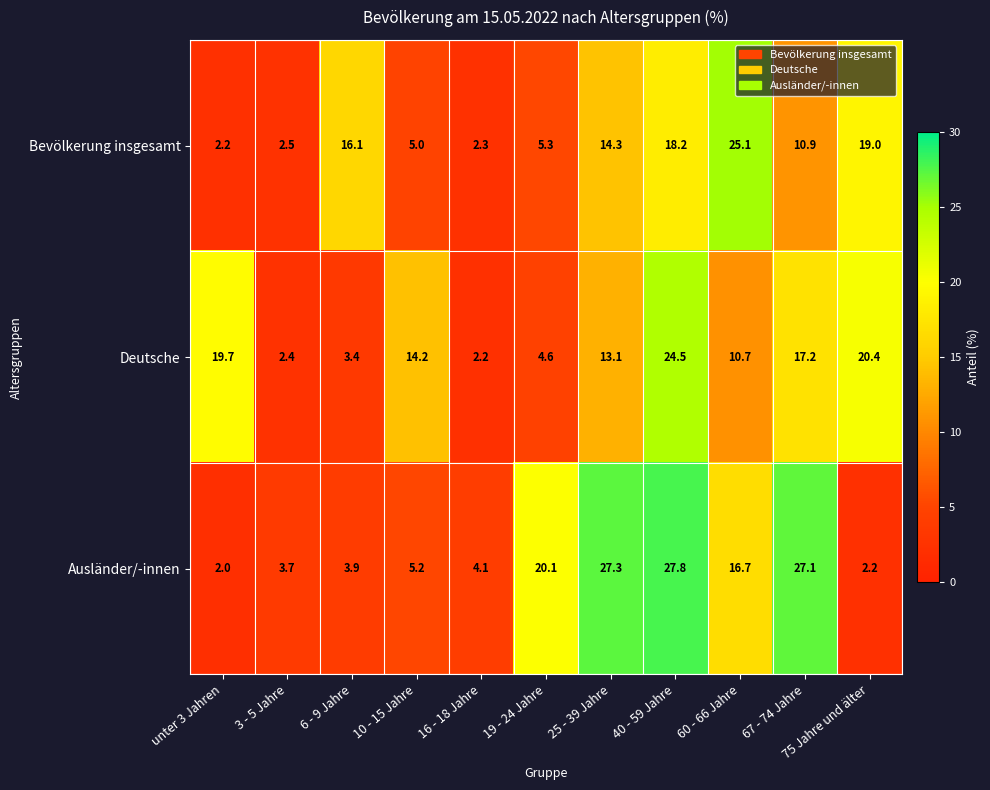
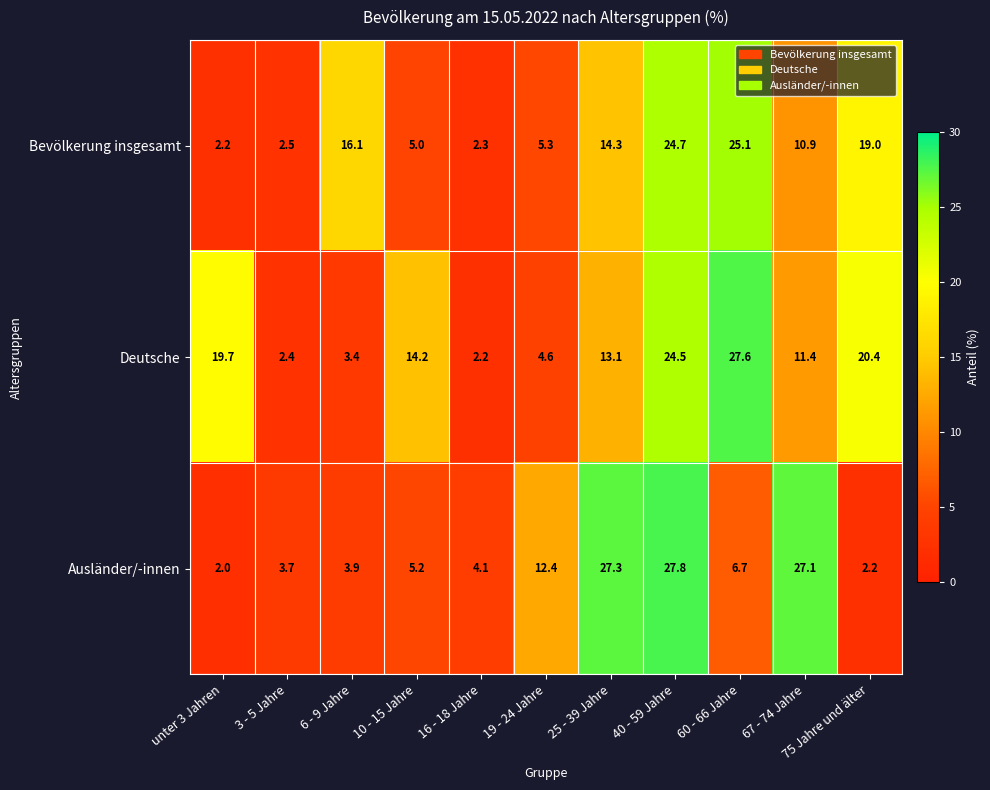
  {
    "Bevölkerung insgesamt": {
      "unter 3 Jahren": 2.2,
      "3 - 5 Jahre": 2.5,
      "6 - 9 Jahre": 16.1,
      "10 - 15 Jahre": 5.0,
      "16 - 18 Jahre": 2.3,
      "19 - 24 Jahre": 5.3,
      "25 - 39 Jahre": 14.3,
-     "40 - 59 Jahre": 18.2,
+     "40 - 59 Jahre": 24.7,
      "60 - 66 Jahre": 25.1,
      "67 - 74 Jahre": 10.9,
      "75 Jahre und älter": 19.0
    },
    "Deutsche": {
      "unter 3 Jahren": 19.7,
      "3 - 5 Jahre": 2.4,
      "6 - 9 Jahre": 3.4,
      "10 - 15 Jahre": 14.2,
      "16 - 18 Jahre": 2.2,
      "19 - 24 Jahre": 4.6,
      "25 - 39 Jahre": 13.1,
      "40 - 59 Jahre": 24.5,
-     "60 - 66 Jahre": 10.7,
-     "67 - 74 Jahre": 17.2,
+     "60 - 66 Jahre": 27.6,
+     "67 - 74 Jahre": 11.4,
      "75 Jahre und älter": 20.4
    },
    "Ausländer/-innen": {
      "unter 3 Jahren": 2.0,
      "3 - 5 Jahre": 3.7,
      "6 - 9 Jahre": 3.9,
      "10 - 15 Jahre": 5.2,
      "16 - 18 Jahre": 4.1,
-     "19 - 24 Jahre": 20.1,
+     "19 - 24 Jahre": 12.4,
      "25 - 39 Jahre": 27.3,
      "40 - 59 Jahre": 27.8,
-     "60 - 66 Jahre": 16.7,
+     "60 - 66 Jahre": 6.7,
      "67 - 74 Jahre": 27.1,
      "75 Jahre und älter": 2.2
    }
  }
